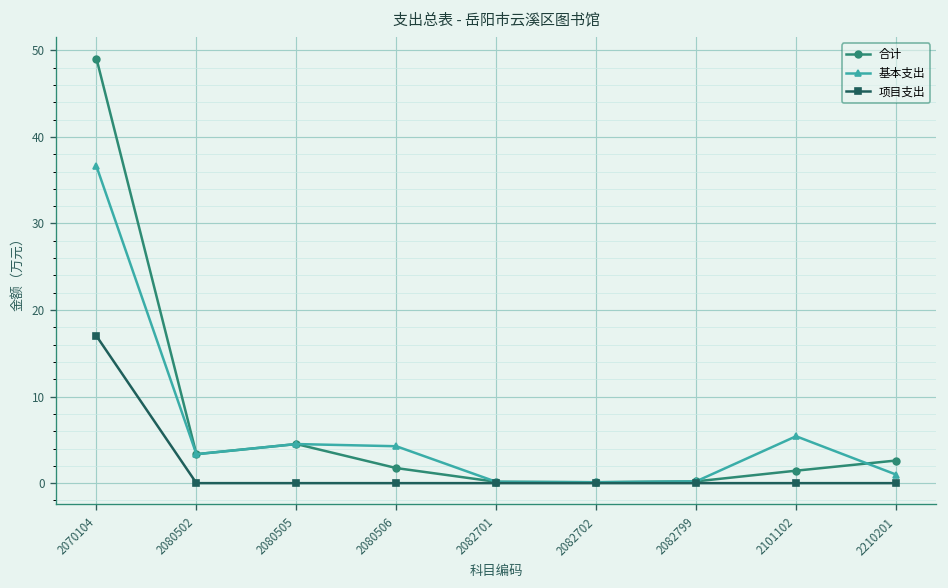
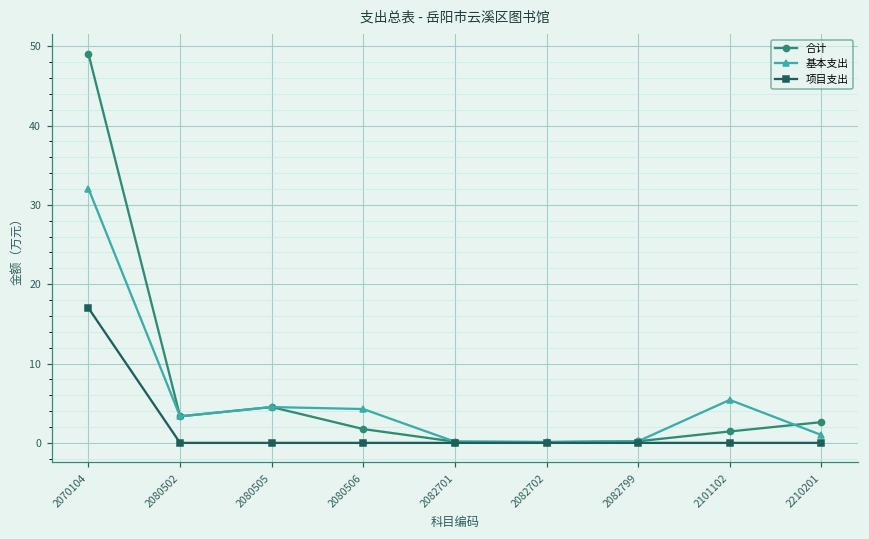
  {
    "基本支出": {
-     "2070104": 37,
+     "2070104": 32,
      "2080506": 4,
      "2101102": 5,
      "2210201": 1
    }
  }
